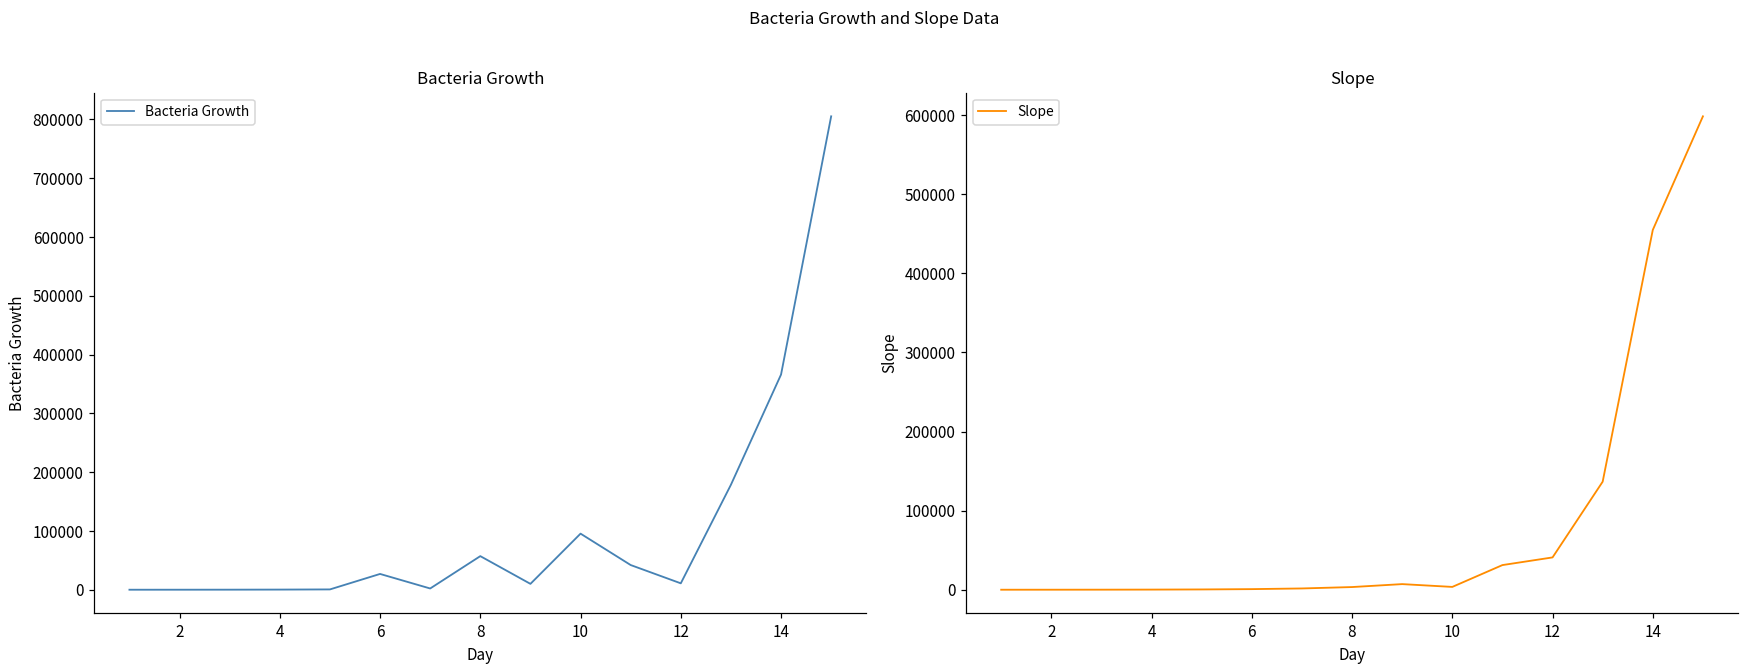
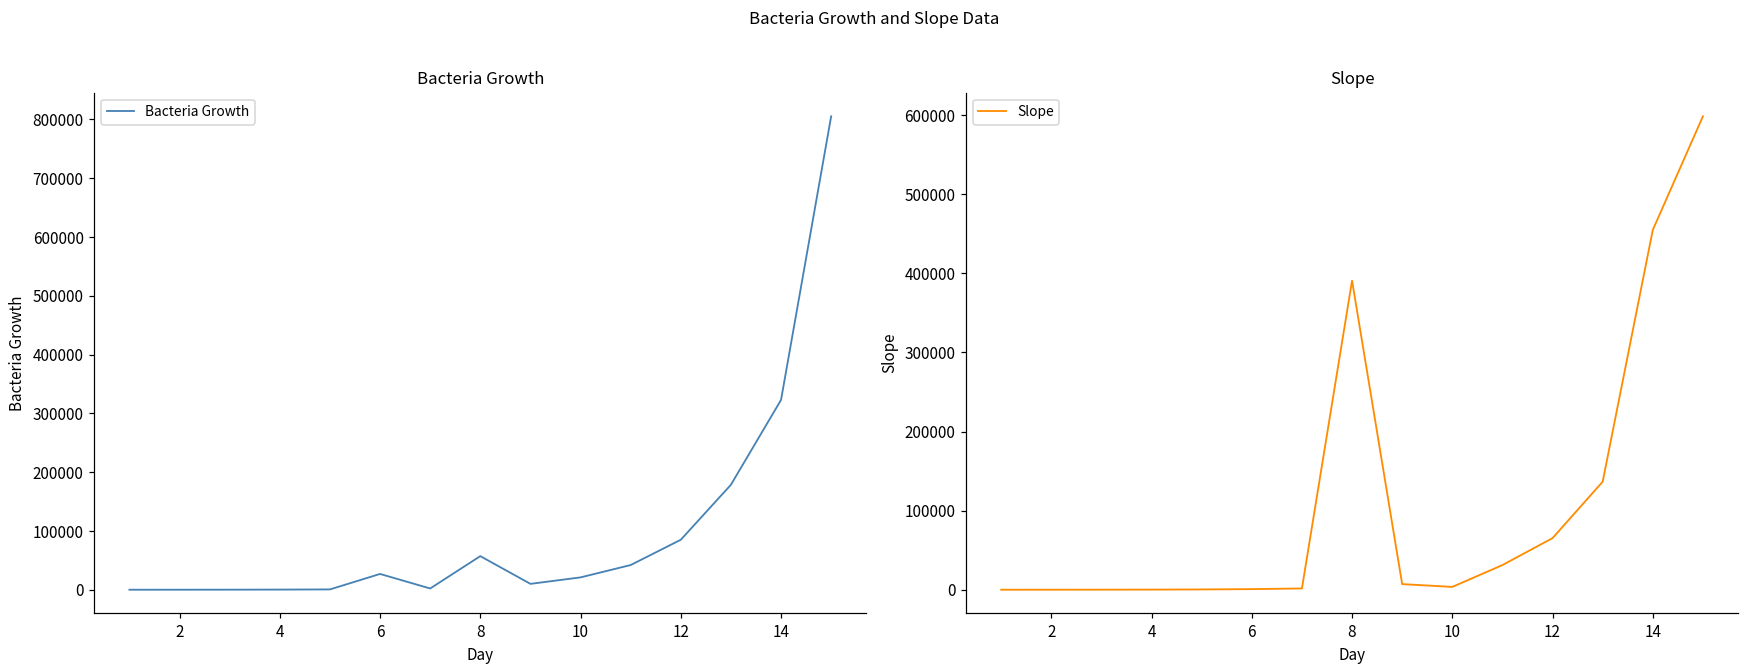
  {
    "Bacteria Growth": {
      "2": 0,
      "4": 0,
      "6": 30000,
      "8": 60000,
-     "10": 100000,
-     "12": 10000,
-     "14": 370000
+     "10": 20000,
+     "12": 90000,
+     "14": 320000
    },
    "Slope": {
      "2": 0,
      "4": 0,
      "6": 0,
-     "8": 0,
+     "8": 390000,
      "10": 0,
-     "12": 40000,
+     "12": 70000,
      "14": 450000
    }
  }
